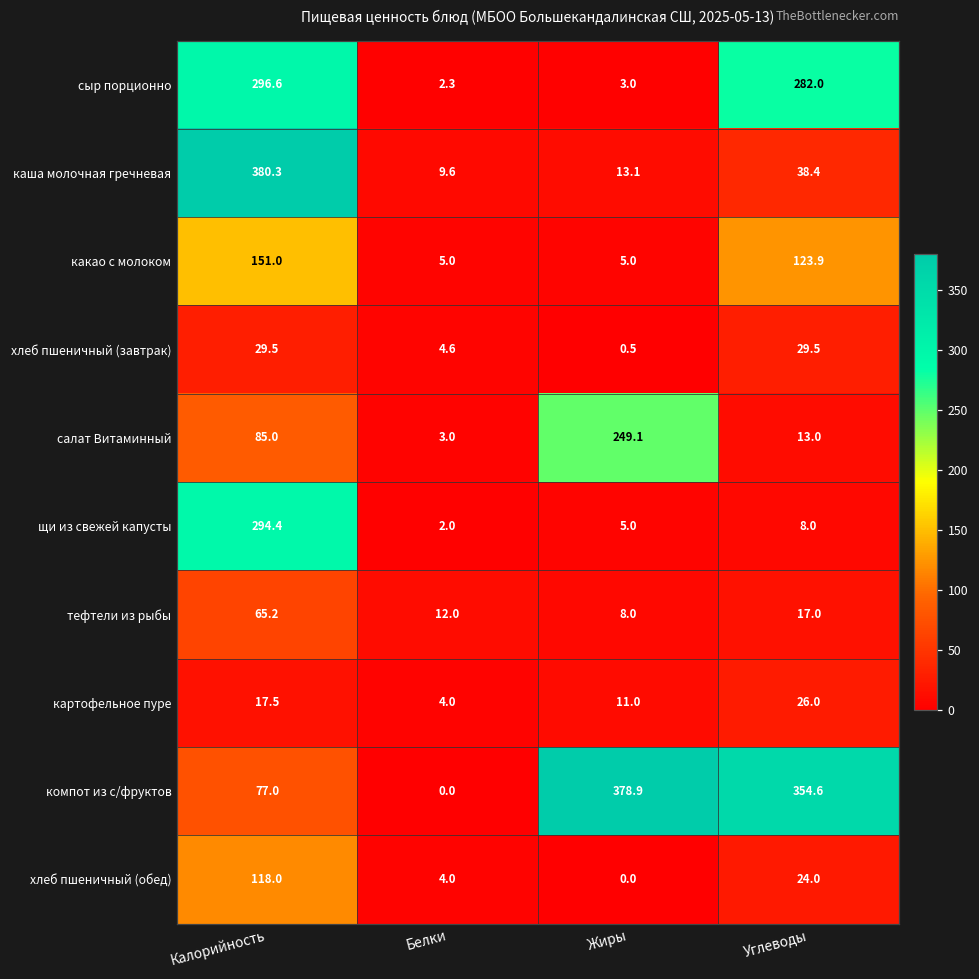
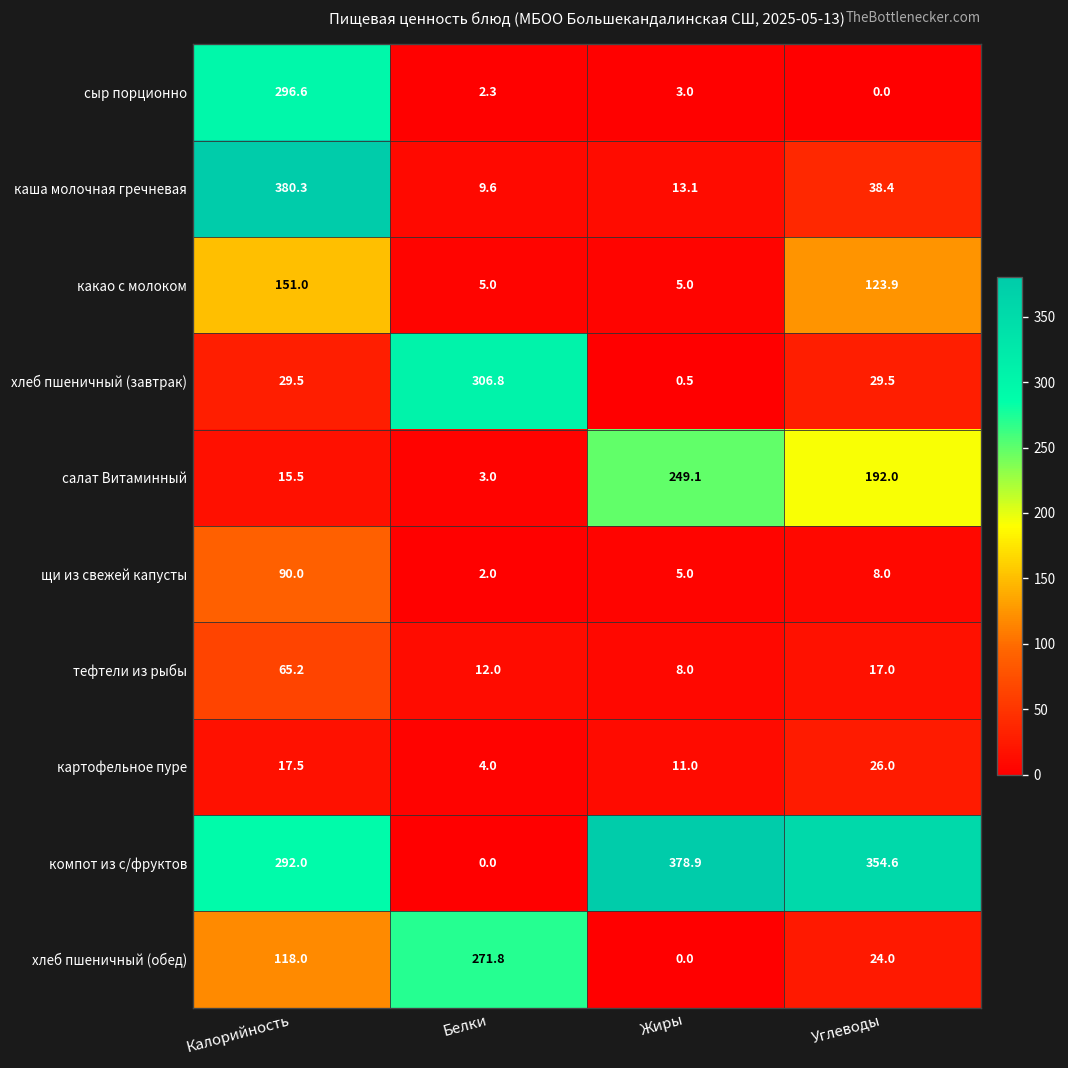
  {
    "сыр порционно": {
      "Калорийность": 296.6,
      "Белки": 2.3,
      "Жиры": 3.0,
-     "Углеводы": 282.0
+     "Углеводы": 0.0
    },
    "каша молочная гречневая": {
      "Калорийность": 380.3,
      "Белки": 9.6,
      "Жиры": 13.1,
      "Углеводы": 38.4
    },
    "какао с молоком": {
      "Калорийность": 151.0,
      "Белки": 5.0,
      "Жиры": 5.0,
      "Углеводы": 123.9
    },
    "хлеб пшеничный (завтрак)": {
      "Калорийность": 29.5,
-     "Белки": 4.6,
+     "Белки": 306.8,
      "Жиры": 0.5,
      "Углеводы": 29.5
    },
    "салат Витаминный": {
-     "Калорийность": 85.0,
+     "Калорийность": 15.5,
      "Белки": 3.0,
      "Жиры": 249.1,
-     "Углеводы": 13.0
+     "Углеводы": 192.0
    },
    "щи из свежей капусты": {
-     "Калорийность": 294.4,
+     "Калорийность": 90.0,
      "Белки": 2.0,
      "Жиры": 5.0,
      "Углеводы": 8.0
    },
    "тефтели из рыбы": {
      "Калорийность": 65.2,
      "Белки": 12.0,
      "Жиры": 8.0,
      "Углеводы": 17.0
    },
    "картофельное пуре": {
      "Калорийность": 17.5,
      "Белки": 4.0,
      "Жиры": 11.0,
      "Углеводы": 26.0
    },
    "компот из с/фруктов": {
-     "Калорийность": 77.0,
+     "Калорийность": 292.0,
      "Белки": 0.0,
      "Жиры": 378.9,
      "Углеводы": 354.6
    },
    "хлеб пшеничный (обед)": {
      "Калорийность": 118.0,
-     "Белки": 4.0,
+     "Белки": 271.8,
      "Жиры": 0.0,
      "Углеводы": 24.0
    }
  }
